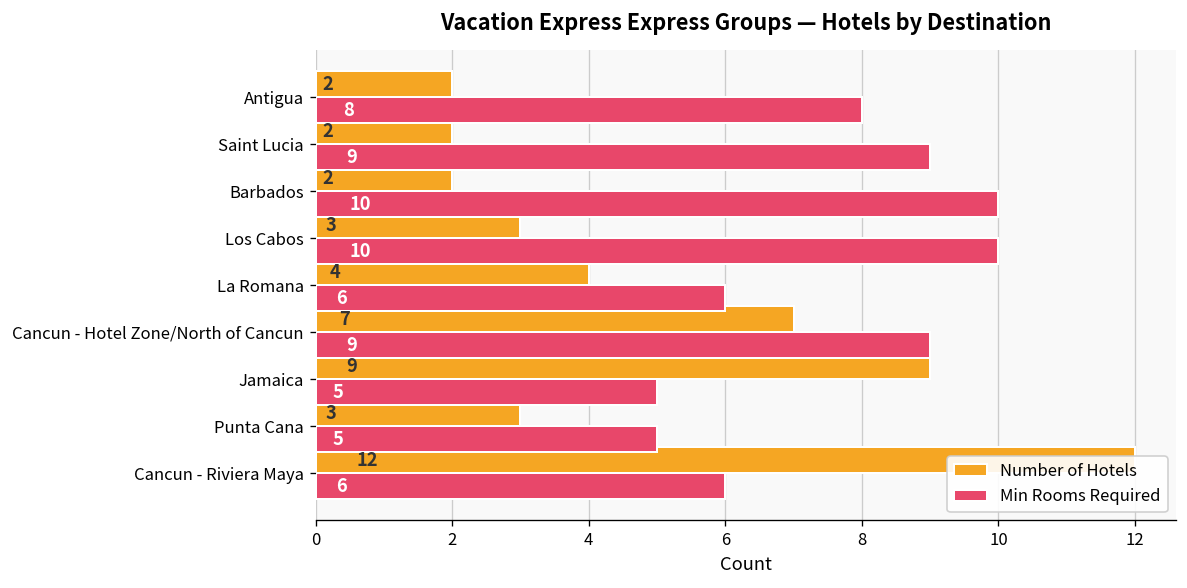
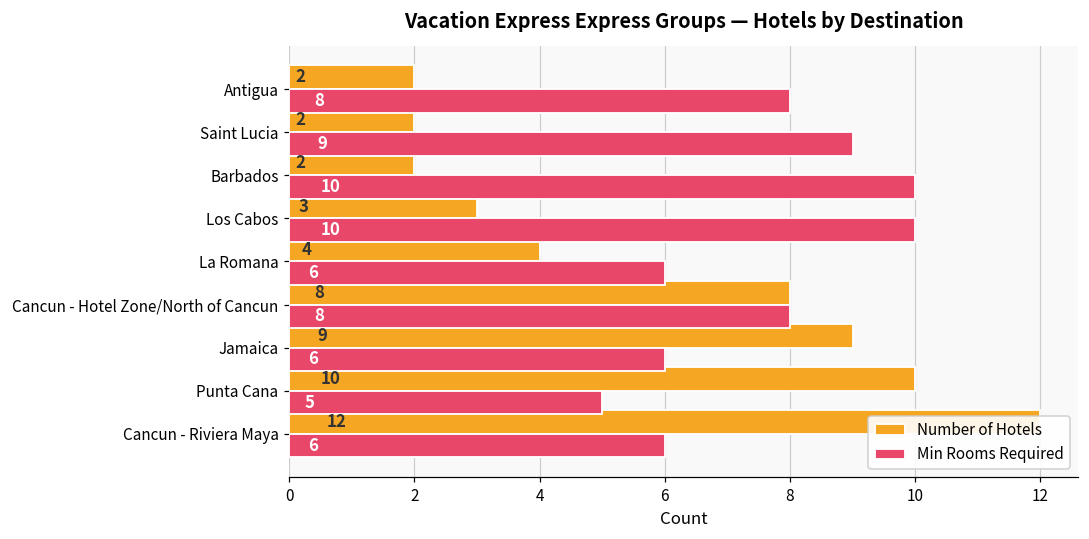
  {
    "Number of Hotels": {
      "Antigua": 2,
      "Saint Lucia": 2,
      "Barbados": 2,
      "Los Cabos": 3,
      "La Romana": 4,
-     "Cancun - Hotel Zone/North of Cancun": 7,
+     "Cancun - Hotel Zone/North of Cancun": 8,
      "Jamaica": 9,
-     "Punta Cana": 3
+     "Punta Cana": 10
    },
    "Min Rooms Required": {
      "Antigua": 8,
      "Saint Lucia": 9,
      "Barbados": 10,
      "Los Cabos": 10,
      "La Romana": 6,
-     "Cancun - Hotel Zone/North of Cancun": 9,
-     "Jamaica": 5,
+     "Cancun - Hotel Zone/North of Cancun": 8,
+     "Jamaica": 6,
      "Punta Cana": 5,
      "Cancun - Riviera Maya": 6
    }
  }
